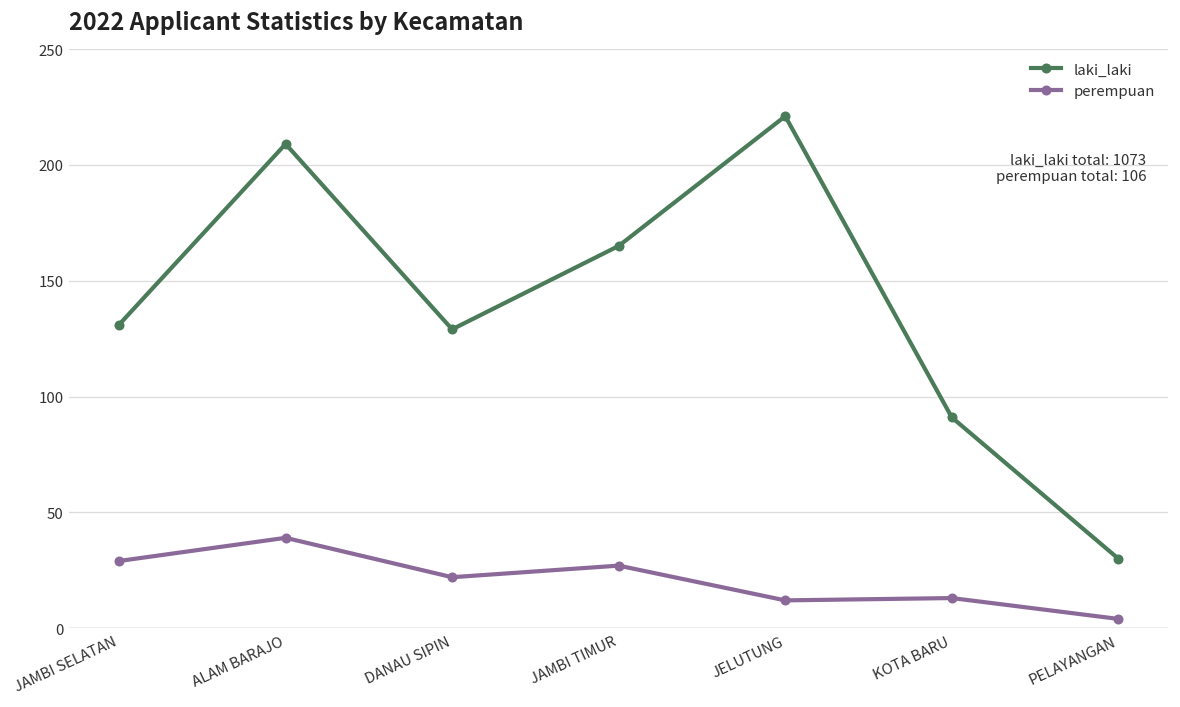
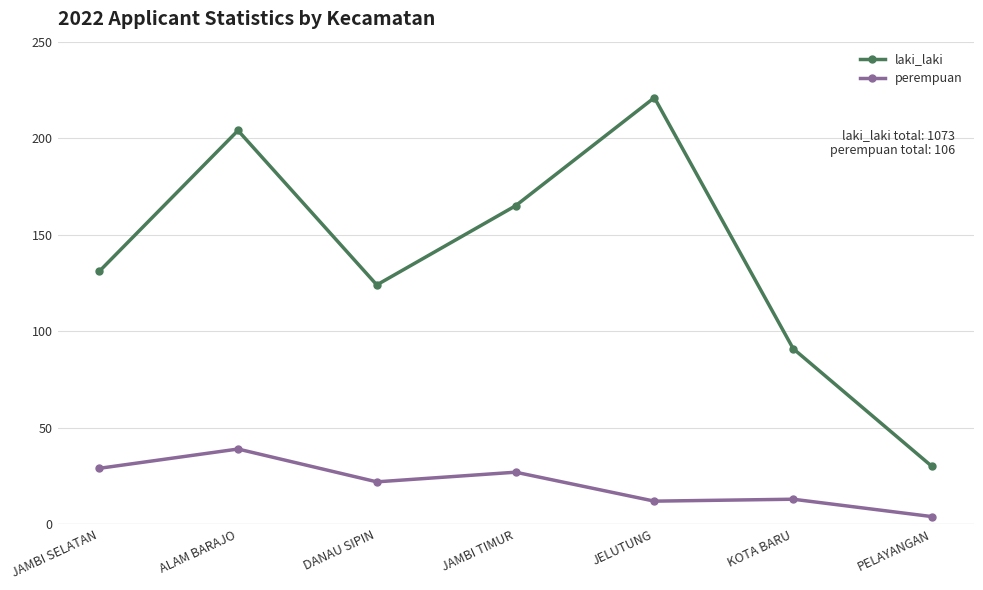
  {
    "laki_laki": {
      "JAMBI SELATAN": 131,
-     "ALAM BARAJO": 209,
-     "DANAU SIPIN": 129,
+     "ALAM BARAJO": 204,
+     "DANAU SIPIN": 124,
      "JAMBI TIMUR": 165,
      "JELUTUNG": 221,
      "KOTA BARU": 91,
      "PELAYANGAN": 30
    },
    "perempuan": {
      "JAMBI SELATAN": 29,
      "ALAM BARAJO": 39,
      "DANAU SIPIN": 22,
      "JAMBI TIMUR": 27,
      "JELUTUNG": 12,
      "KOTA BARU": 13,
      "PELAYANGAN": 4
    }
  }
